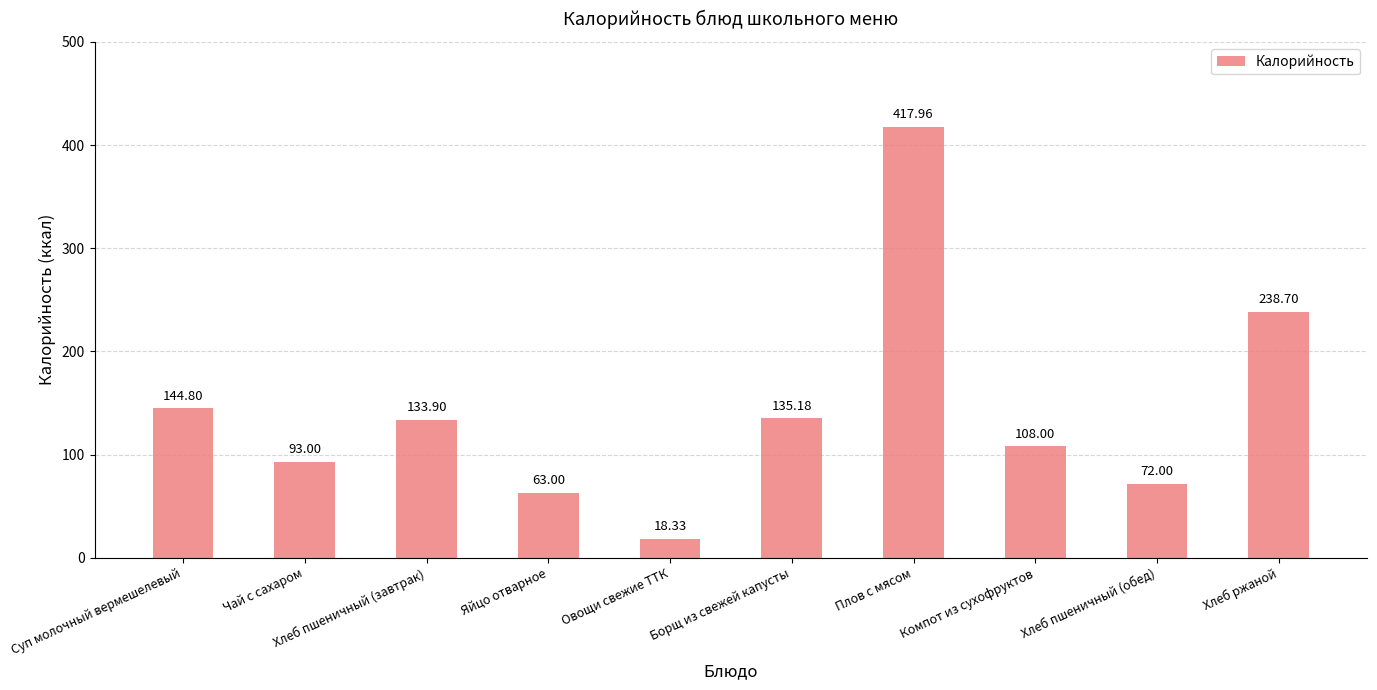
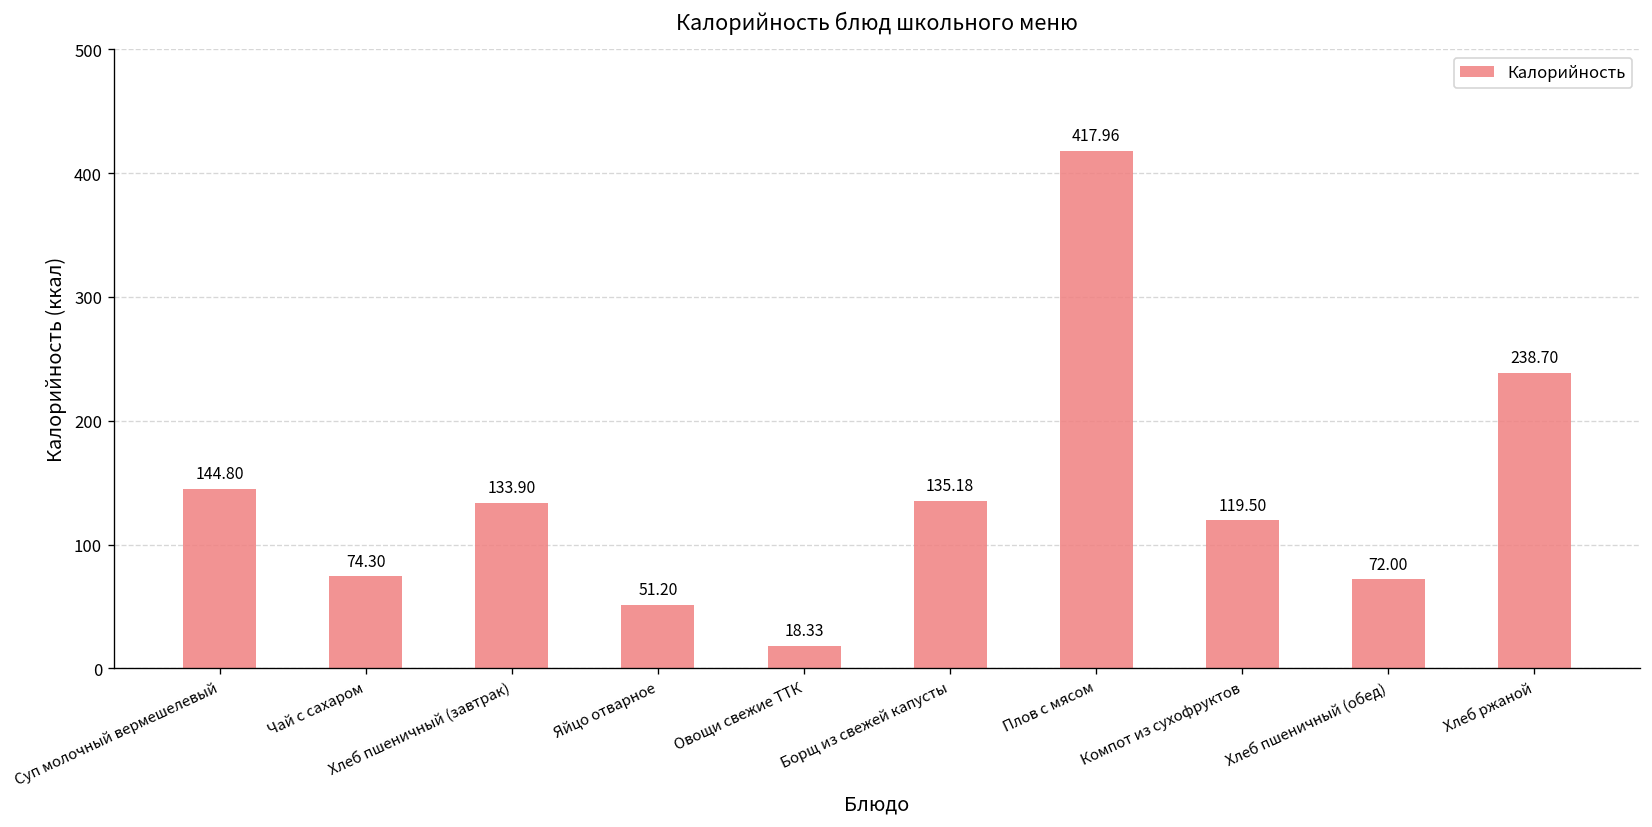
  {
    "Суп молочный вермешелевый": 144.80,
-   "Чай с сахаром": 93.00,
+   "Чай с сахаром": 74.30,
    "Хлеб пшеничный (завтрак)": 133.90,
-   "Яйцо отварное": 63.00,
+   "Яйцо отварное": 51.20,
    "Овощи свежие ТТК": 18.33,
    "Борщ из свежей капусты": 135.18,
    "Плов с мясом": 417.96,
-   "Компот из сухофруктов": 108.00,
+   "Компот из сухофруктов": 119.50,
    "Хлеб пшеничный (обед)": 72.00,
    "Хлеб ржаной": 238.70
  }
